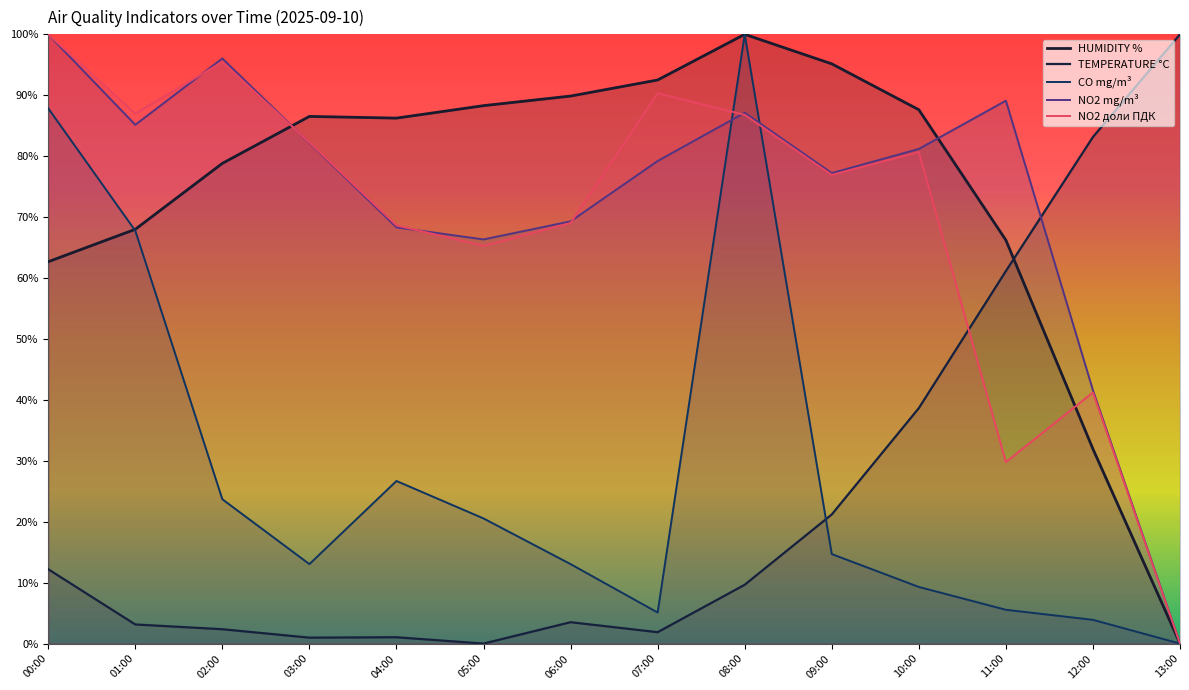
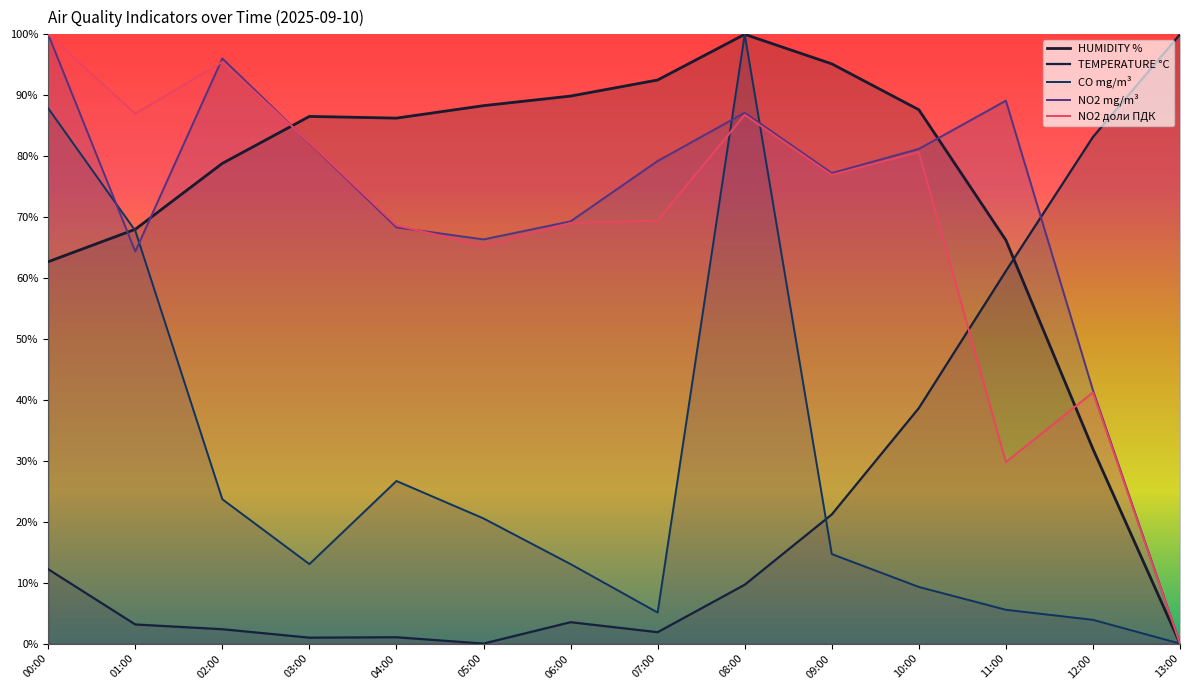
  {
    "NO2 mg/m³": {
-     "01:00": "85%",
+     "01:00": "64%",
      "02:00": "96%",
      "05:00": "66%",
      "07:00": "79%",
      "10:00": "81%",
      "11:00": "89%"
    },
    "NO2 доли ПДК": {
      "01:00": "87%",
      "02:00": "95%",
      "05:00": "65%",
-     "07:00": "90%",
+     "07:00": "69%",
      "10:00": "81%",
      "11:00": "30%"
    }
  }
